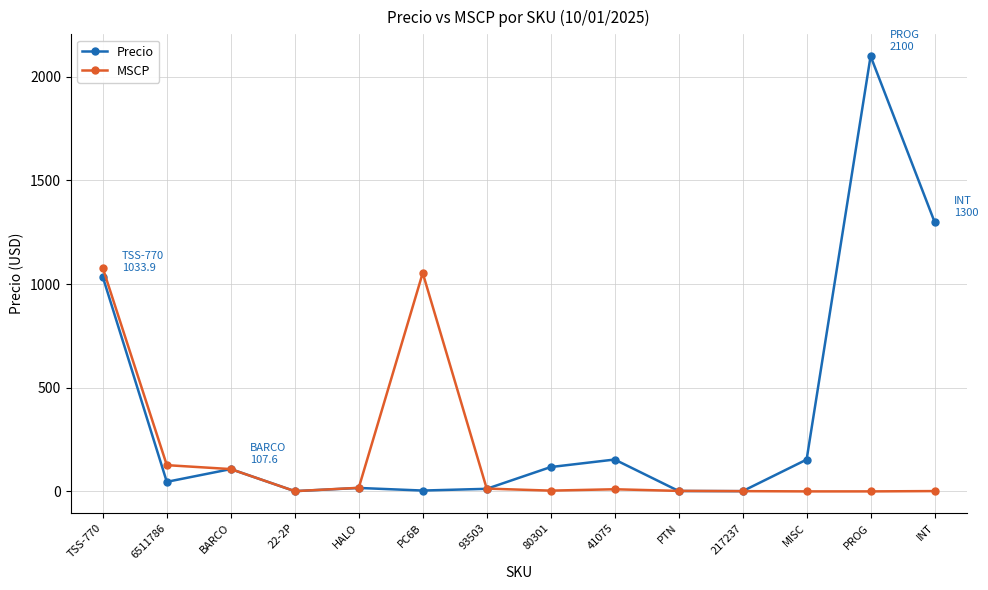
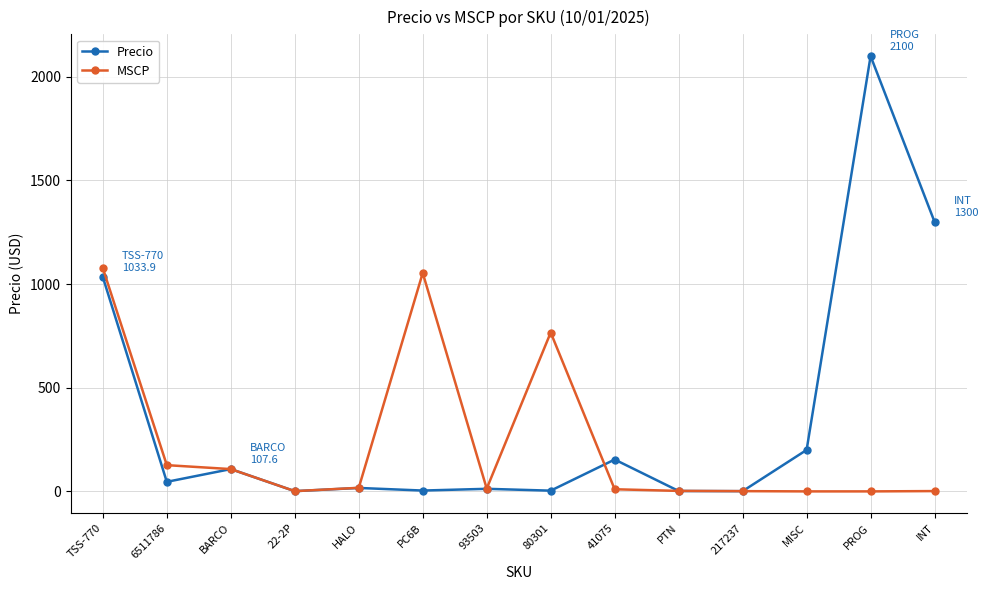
  {
    "Precio": {
      "6511786": 50,
      "PC6B": 0,
-     "80301": 120,
+     "80301": 0,
      "41075": 150,
-     "MISC": 150
+     "MISC": 200
    },
    "MSCP": {
      "6511786": 130,
      "PC6B": 1050,
-     "80301": 0,
+     "80301": 770,
      "41075": 10,
      "MISC": 0,
      "PROG": 0,
      "INT": 0
    }
  }
